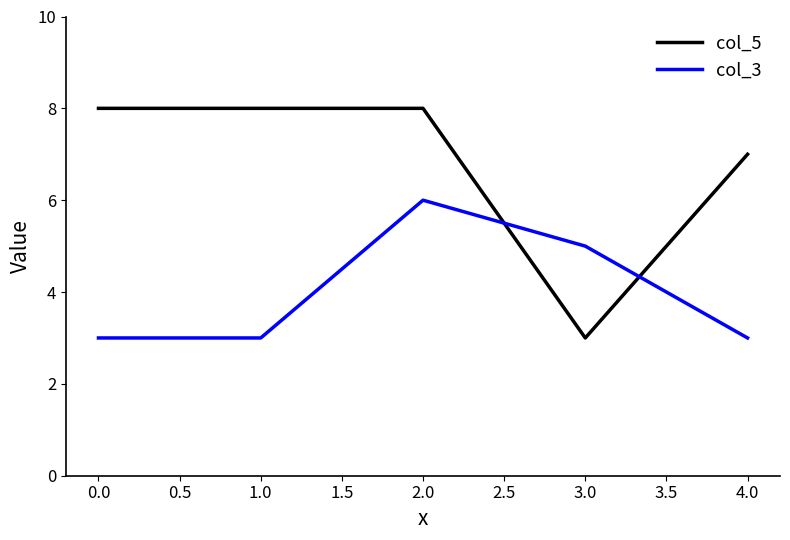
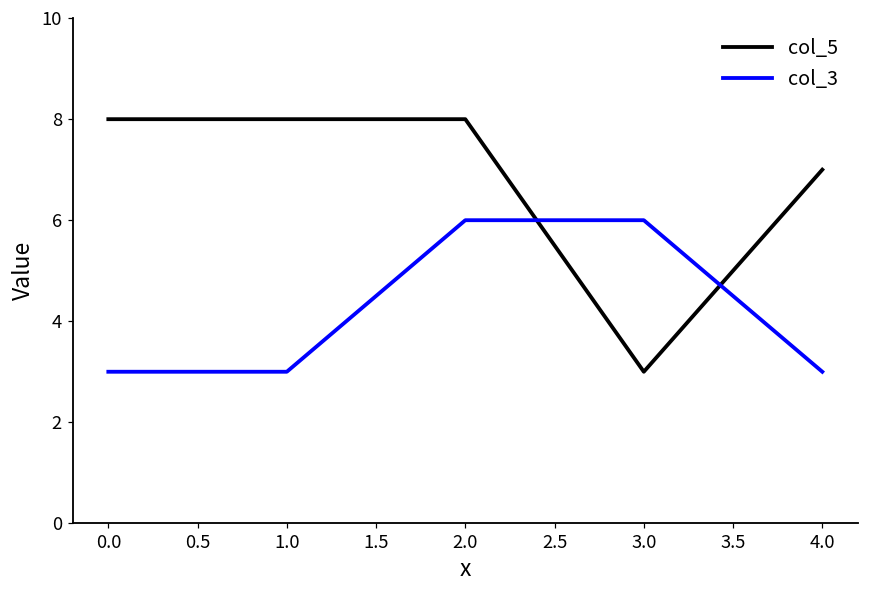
  {
    "col_5": {
      "0.0": 8,
      "1.0": 8,
      "2.0": 8,
      "3.0": 3,
      "4.0": 7
    },
    "col_3": {
      "0.0": 3,
      "1.0": 3,
      "2.0": 6,
-     "3.0": 5,
+     "3.0": 6,
      "4.0": 3
    }
  }
